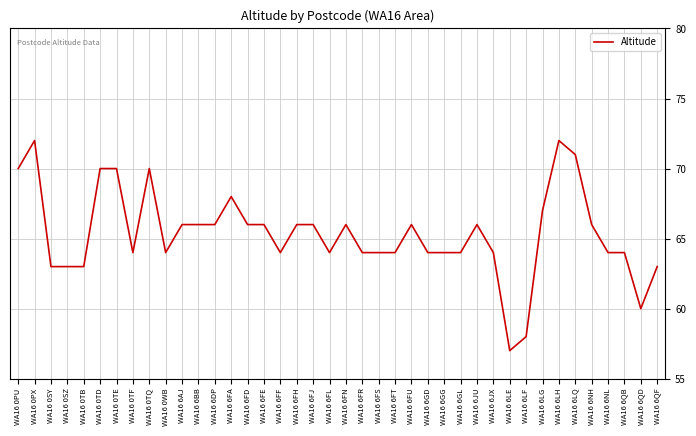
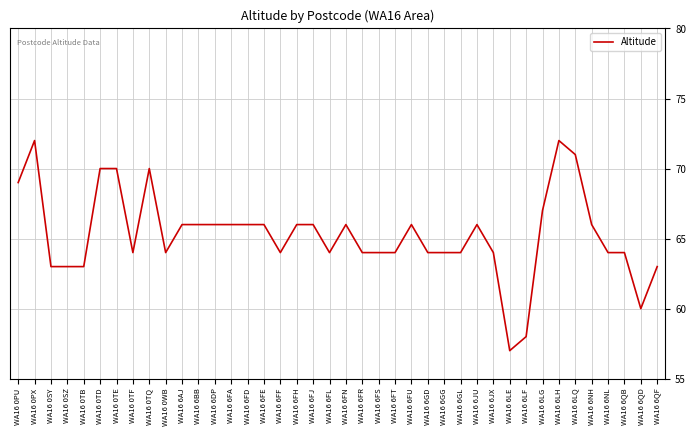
  {
-   "WA16 0PU": 70,
+   "WA16 0PU": 69,
    "WA16 0PX": 72,
    "WA16 0SY": 63,
    "WA16 0SZ": 63,
    "WA16 0TB": 63,
    "WA16 0TD": 70,
    "WA16 0TE": 70,
    "WA16 0TF": 64,
    "WA16 0TQ": 70,
    "WA16 0WB": 64,
    "WA16 6AJ": 66,
    "WA16 6BB": 66,
    "WA16 6DP": 66,
-   "WA16 6FA": 68,
+   "WA16 6FA": 66,
    "WA16 6FD": 66,
    "WA16 6FE": 66,
    "WA16 6FF": 64,
    "WA16 6FH": 66,
    "WA16 6FJ": 66,
    "WA16 6FL": 64,
    "WA16 6FN": 66,
    "WA16 6FR": 64,
    "WA16 6FS": 64,
    "WA16 6FT": 64,
    "WA16 6FU": 66,
    "WA16 6GD": 64,
    "WA16 6GG": 64,
    "WA16 6GL": 64,
    "WA16 6JU": 66,
    "WA16 6JX": 64,
    "WA16 6LE": 57,
    "WA16 6LF": 58,
    "WA16 6LG": 67,
    "WA16 6LH": 72,
    "WA16 6LQ": 71,
    "WA16 6NH": 66,
    "WA16 6NL": 64,
    "WA16 6QB": 64,
    "WA16 6QD": 60,
    "WA16 6QF": 63
  }
